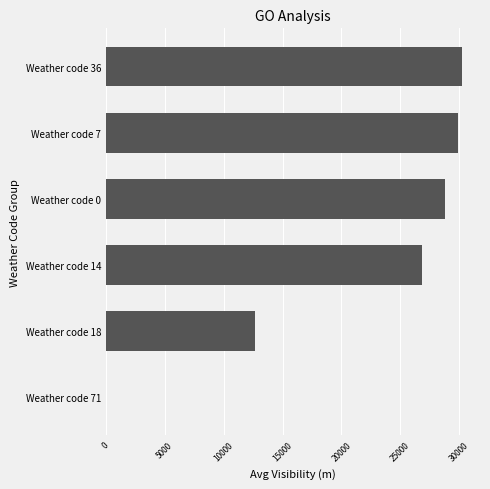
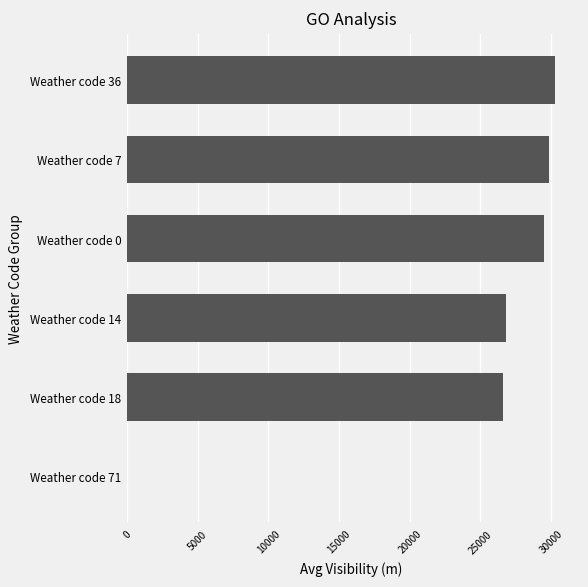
  {
    "Weather code 36": 30200,
    "Weather code 7": 29900,
-   "Weather code 0": 28800,
+   "Weather code 0": 29500,
    "Weather code 14": 26800,
-   "Weather code 18": 12700,
+   "Weather code 18": 26600,
    "Weather code 71": 0
  }
